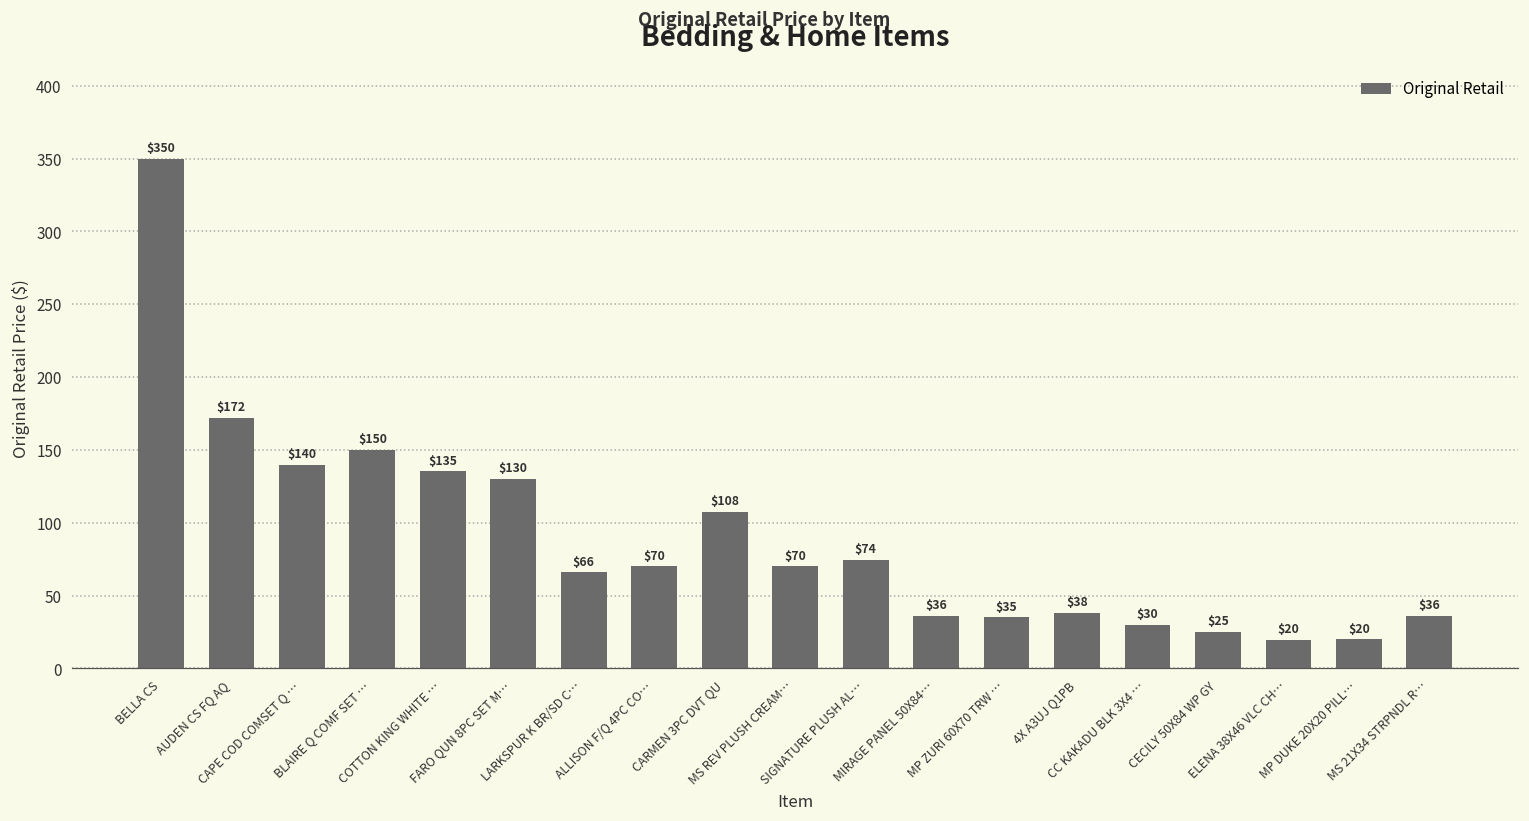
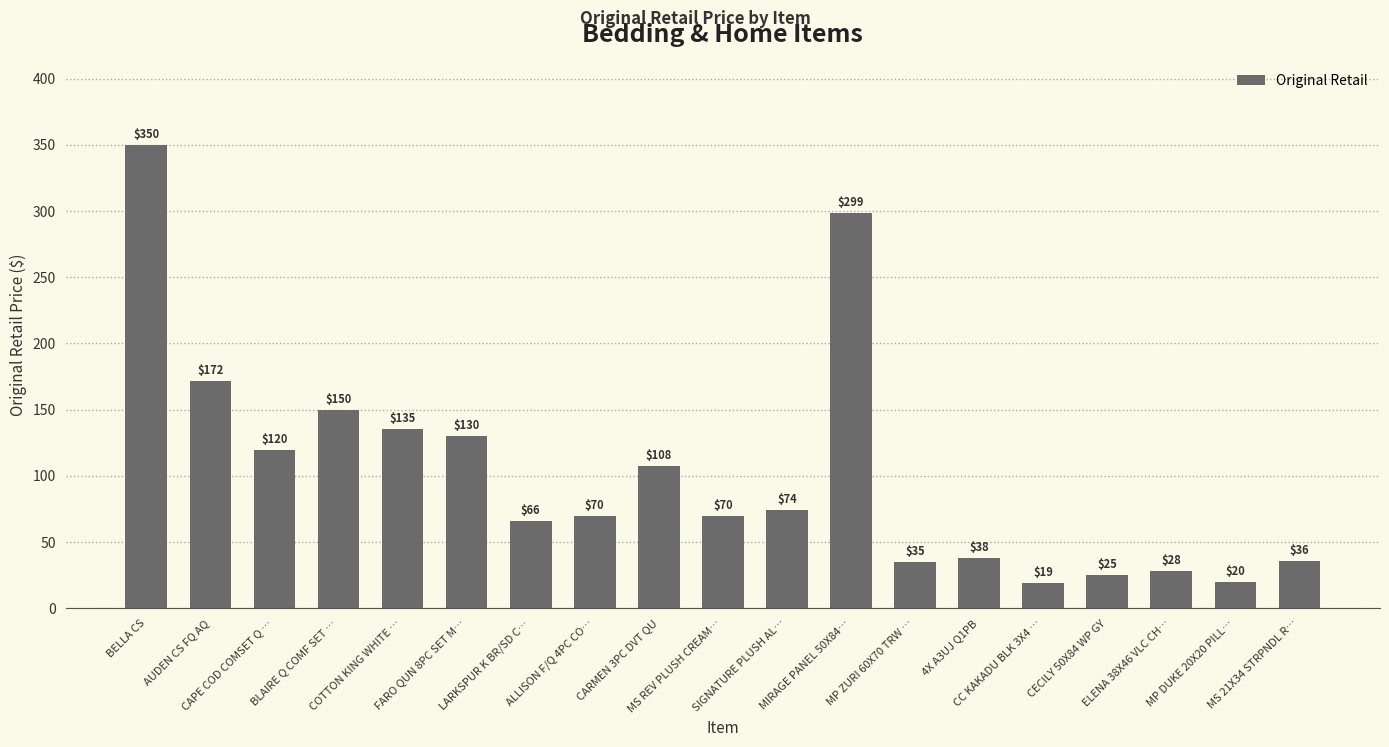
  {
    "BELLA CS": "$350",
    "AUDEN CS FQ AQ": "$172",
-   "CAPE COD COMSET Q …": "$140",
+   "CAPE COD COMSET Q …": "$120",
    "BLAIRE Q COMF SET …": "$150",
    "COTTON KING WHITE …": "$135",
    "FARO QUN 8PC SET M…": "$130",
    "LARKSPUR K BR/SD C…": "$66",
    "ALLISON F/Q 4PC CO…": "$70",
    "CARMEN 3PC DVT QU": "$108",
    "MS REV PLUSH CREAM…": "$70",
    "SIGNATURE PLUSH AL…": "$74",
-   "MIRAGE PANEL 50X84…": "$36",
+   "MIRAGE PANEL 50X84…": "$299",
    "MP ZURI 60X70 TRW …": "$35",
    "4X A3UJ Q1PB": "$38",
-   "CC KAKADU BLK 3X4 …": "$30",
+   "CC KAKADU BLK 3X4 …": "$19",
    "CECILY 50X84 WP GY": "$25",
-   "ELENA 38X46 VLC CH…": "$20",
+   "ELENA 38X46 VLC CH…": "$28",
    "MP DUKE 20X20 PILL…": "$20",
    "MS 21X34 STRPNDL R…": "$36"
  }
